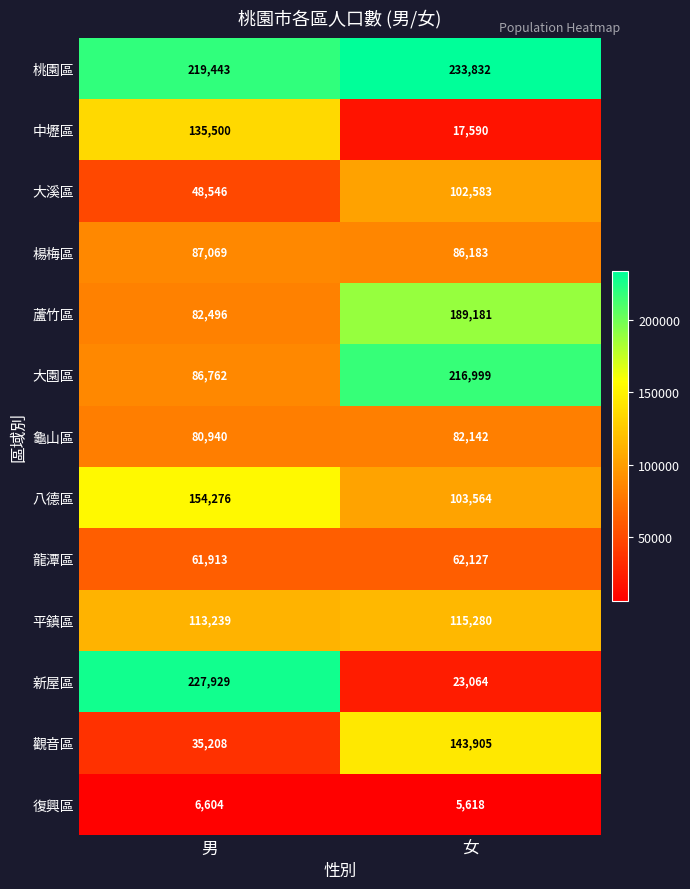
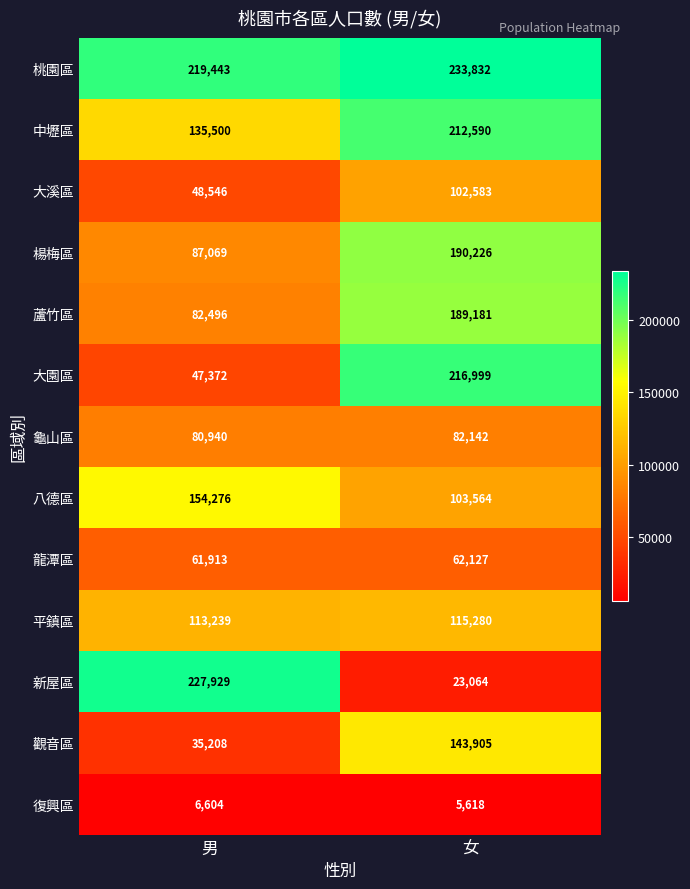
  {
    "桃園區": {
      "男": "219,443",
      "女": "233,832"
    },
    "中壢區": {
      "男": "135,500",
-     "女": "17,590"
+     "女": "212,590"
    },
    "大溪區": {
      "男": "48,546",
      "女": "102,583"
    },
    "楊梅區": {
      "男": "87,069",
-     "女": "86,183"
+     "女": "190,226"
    },
    "蘆竹區": {
      "男": "82,496",
      "女": "189,181"
    },
    "大園區": {
-     "男": "86,762",
+     "男": "47,372",
      "女": "216,999"
    },
    "龜山區": {
      "男": "80,940",
      "女": "82,142"
    },
    "八德區": {
      "男": "154,276",
      "女": "103,564"
    },
    "龍潭區": {
      "男": "61,913",
      "女": "62,127"
    },
    "平鎮區": {
      "男": "113,239",
      "女": "115,280"
    },
    "新屋區": {
      "男": "227,929",
      "女": "23,064"
    },
    "觀音區": {
      "男": "35,208",
      "女": "143,905"
    },
    "復興區": {
      "男": "6,604",
      "女": "5,618"
    }
  }
